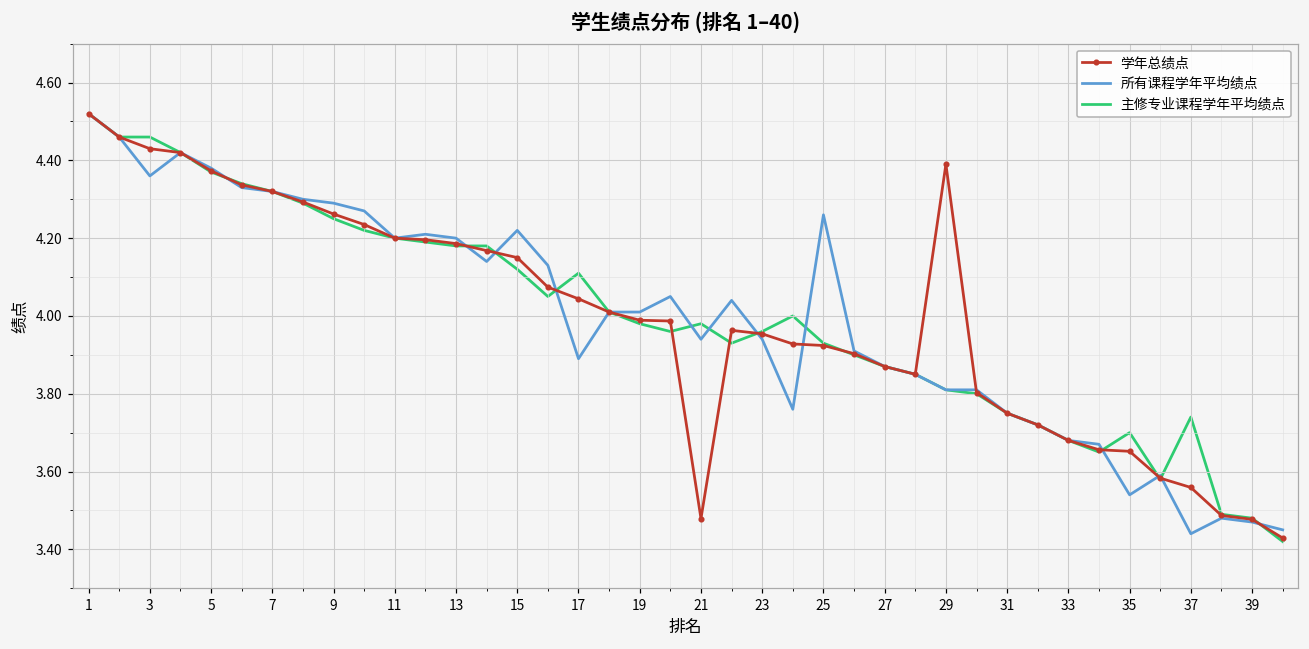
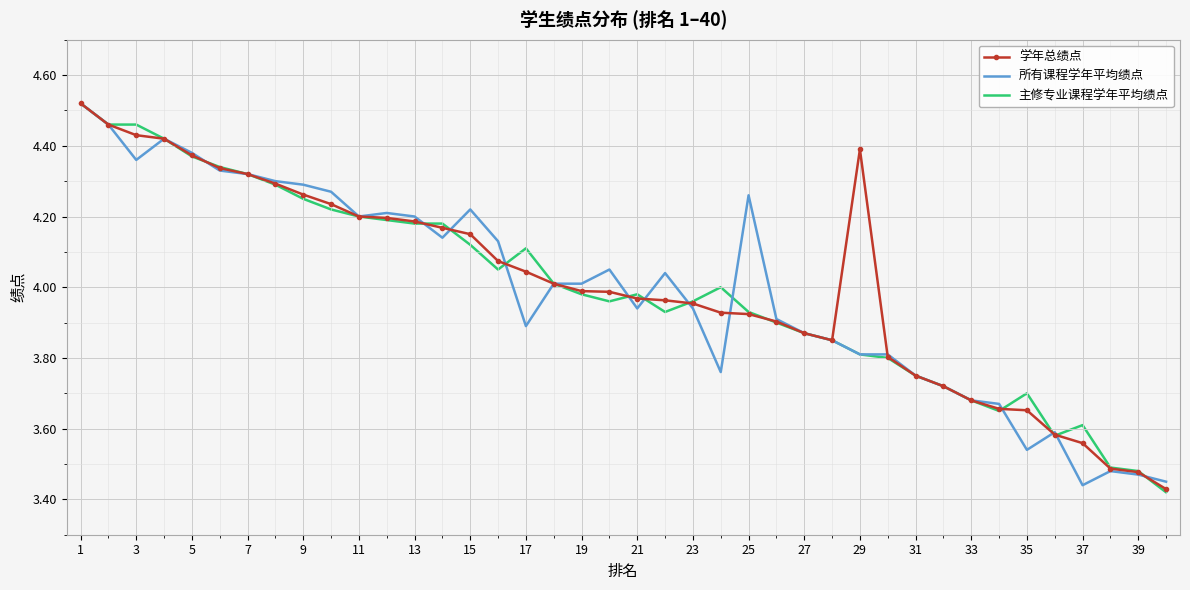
  {
    "学年总绩点": {
      "3": 4.43,
      "9": 4.26,
      "15": 4.15,
      "17": 4.04,
      "19": 3.99,
-     "21": 3.48,
+     "21": 3.97,
      "29": 4.39,
      "35": 3.65,
      "37": 3.56
    },
    "所有课程学年平均绩点": {
      "3": 4.36,
      "9": 4.29,
      "13": 4.20,
      "15": 4.22,
      "17": 3.89,
      "19": 4.01,
      "21": 3.94,
      "23": 3.94,
      "25": 4.26,
      "35": 3.54,
      "37": 3.44
    },
    "主修专业课程学年平均绩点": {
      "3": 4.46,
      "9": 4.25,
      "15": 4.12,
      "17": 4.11,
      "19": 3.98,
      "21": 3.98,
      "35": 3.70,
-     "37": 3.74
+     "37": 3.61
    }
  }
